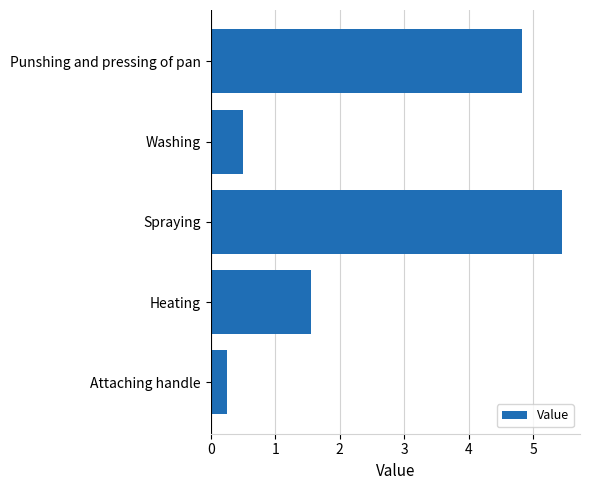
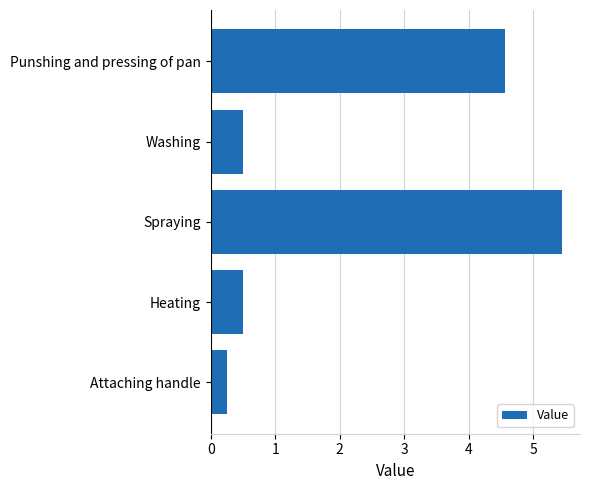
  {
-   "Punshing and pressing of pan": 4.8,
+   "Punshing and pressing of pan": 4.6,
    "Washing": 0.5,
    "Spraying": 5.5,
-   "Heating": 1.6,
+   "Heating": 0.5,
    "Attaching handle": 0.2
  }
